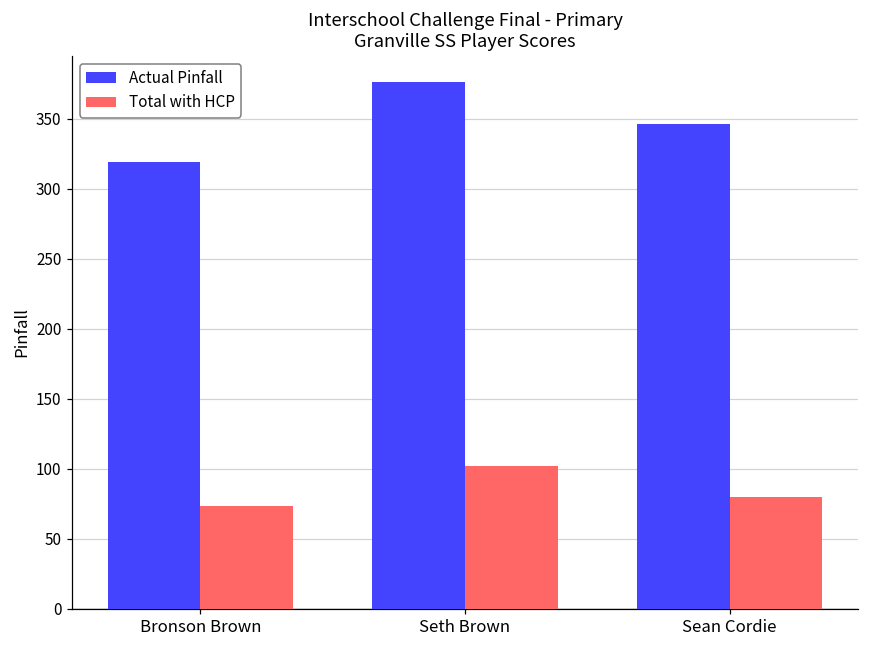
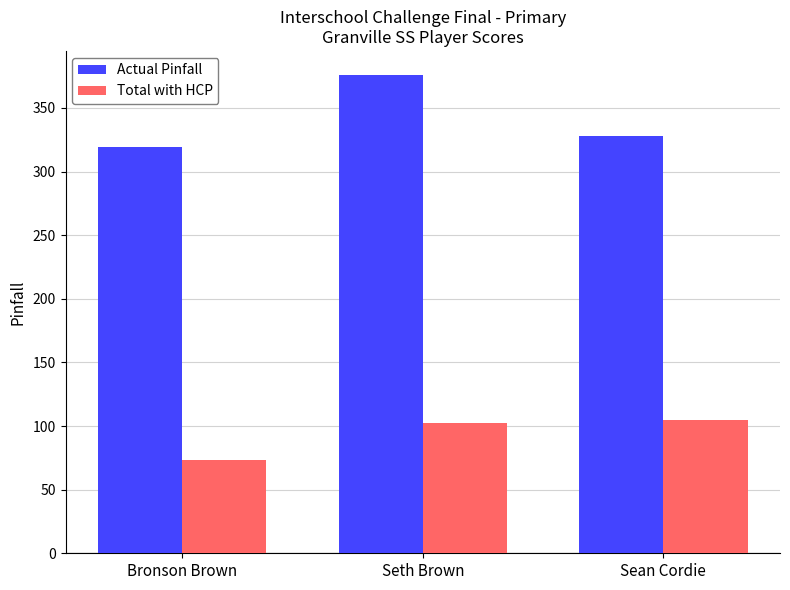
  {
    "Actual Pinfall": {
      "Bronson Brown": 319,
      "Seth Brown": 376,
-     "Sean Cordie": 346
+     "Sean Cordie": 328
    },
    "Total with HCP": {
      "Bronson Brown": 73,
      "Seth Brown": 102,
-     "Sean Cordie": 80
+     "Sean Cordie": 105
    }
  }
